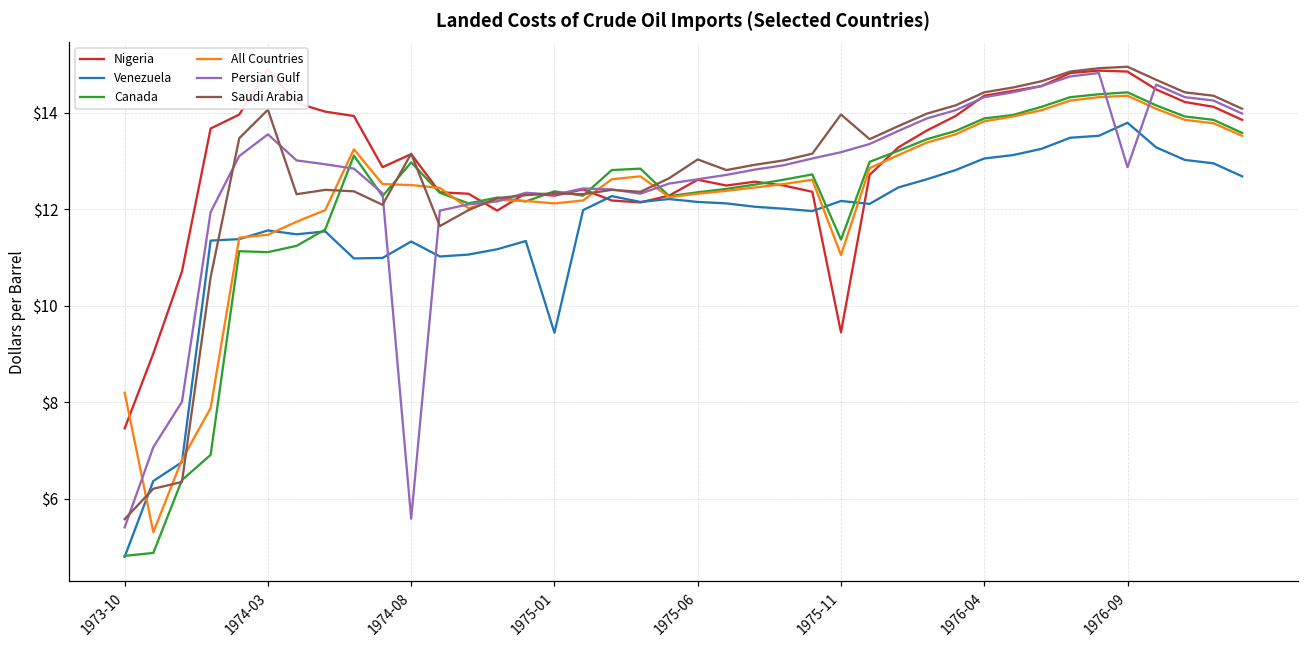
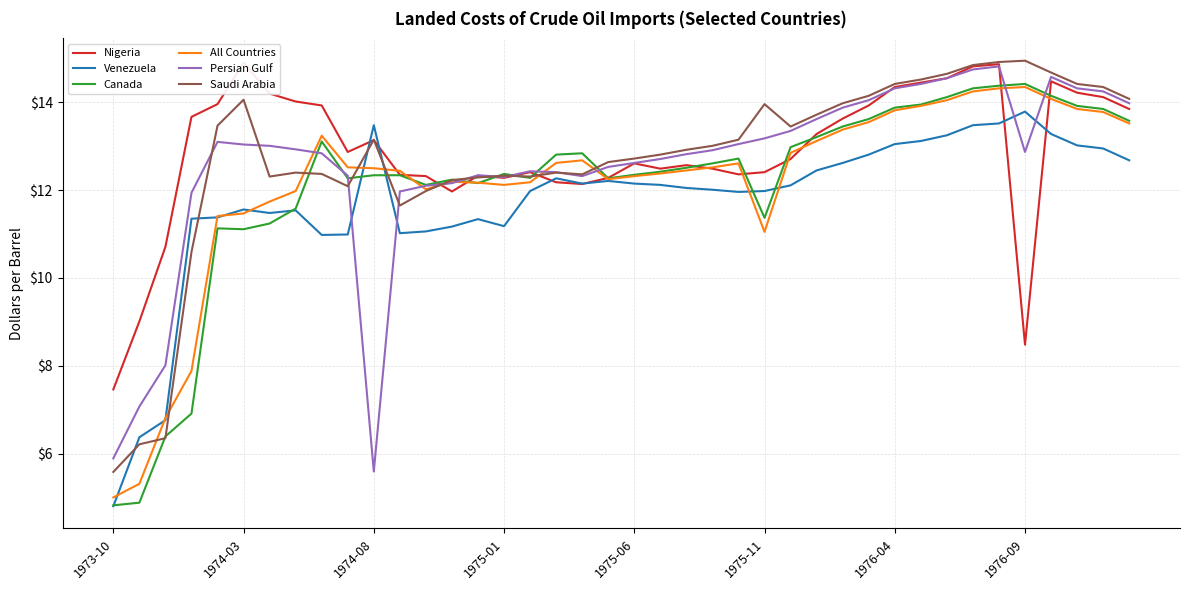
  {
    "Nigeria": {
      "1973-10": "$7.5",
-     "1975-11": "$9.5",
-     "1976-09": "$14.9"
+     "1975-11": "$12.4",
+     "1976-09": "$8.5"
    },
    "Venezuela": {
      "1974-03": "$11.6",
-     "1974-08": "$11.3",
-     "1975-01": "$9.4",
+     "1974-08": "$13.5",
+     "1975-01": "$11.2",
      "1975-06": "$12.2",
-     "1975-11": "$12.2",
+     "1975-11": "$12.0",
      "1976-04": "$13.1",
      "1976-09": "$13.8"
    },
    "Canada": {
      "1974-03": "$11.1",
-     "1974-08": "$13.0",
+     "1974-08": "$12.3",
      "1975-11": "$11.4",
      "1976-04": "$13.9",
      "1976-09": "$14.4"
    },
    "All Countries": {
-     "1973-10": "$8.2",
+     "1973-10": "$5.0",
      "1974-03": "$11.5",
      "1974-08": "$12.5",
      "1975-01": "$12.1",
      "1975-11": "$11.1",
      "1976-04": "$13.8",
      "1976-09": "$14.4"
    },
    "Persian Gulf": {
-     "1973-10": "$5.4",
-     "1974-03": "$13.6",
+     "1973-10": "$5.9",
+     "1974-03": "$13.0",
      "1974-08": "$5.6",
      "1975-11": "$13.2",
      "1976-09": "$12.9"
    },
    "Saudi Arabia": {
      "1973-10": "$5.6",
      "1974-03": "$14.1",
-     "1975-06": "$13.0",
+     "1975-06": "$12.7",
      "1975-11": "$14.0",
      "1976-04": "$14.4",
      "1976-09": "$15.0"
    }
  }
